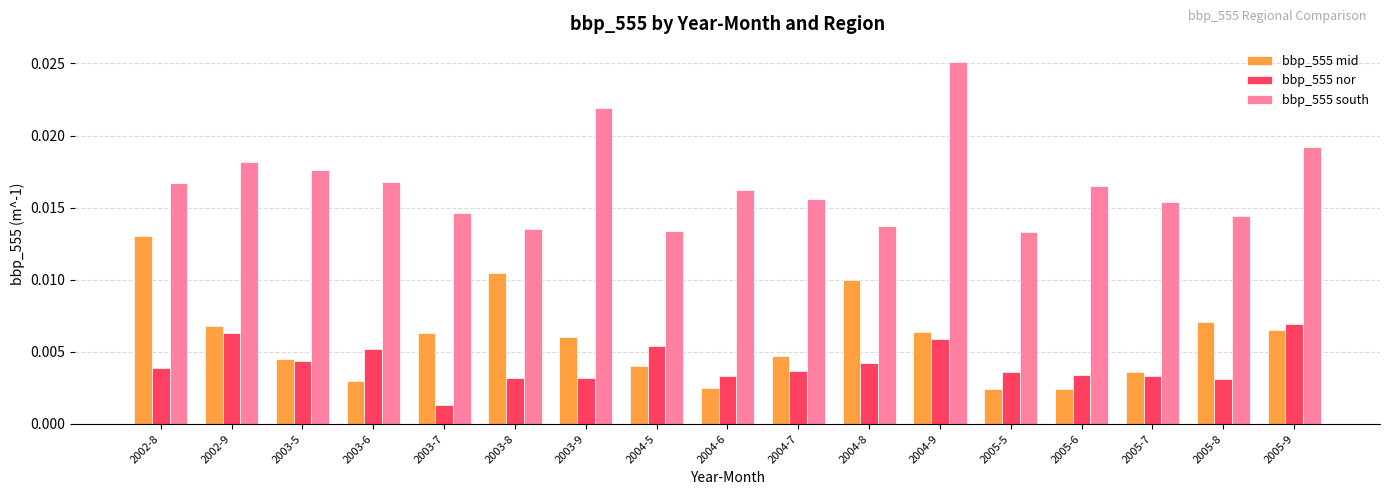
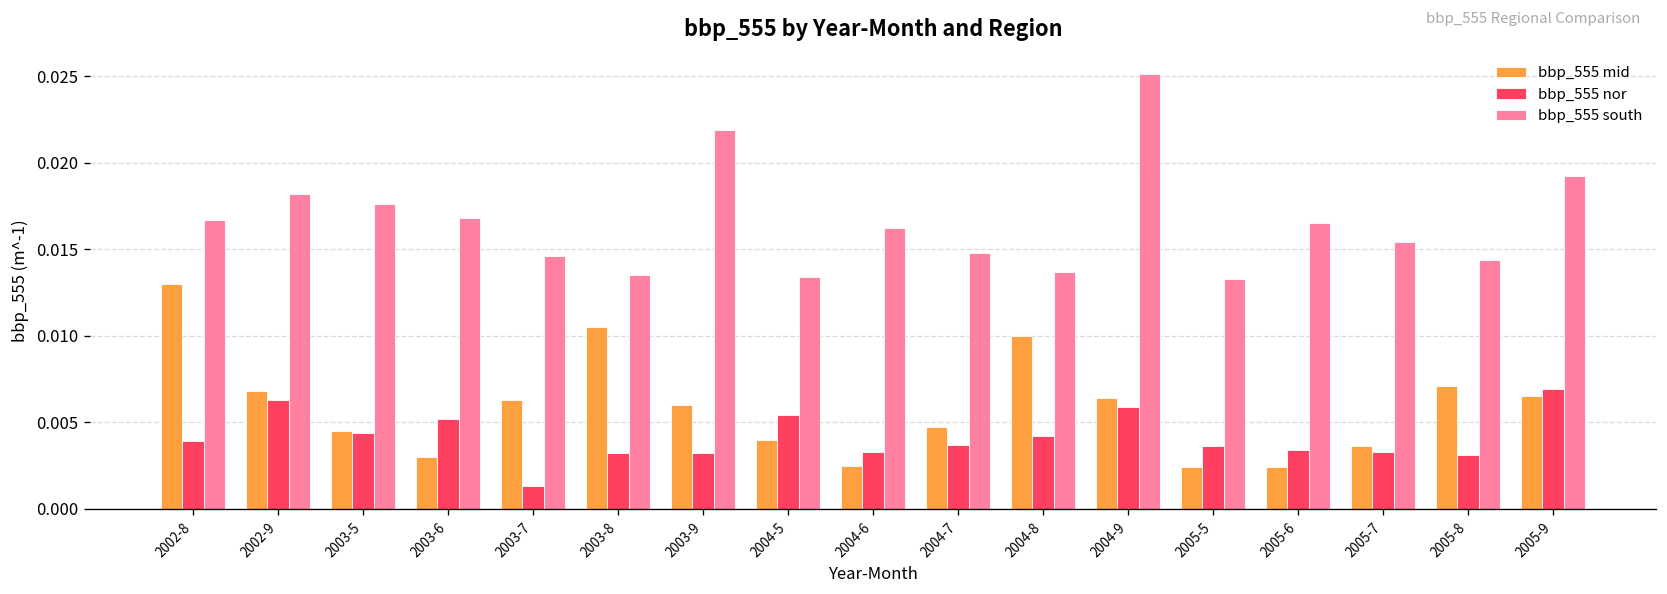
  {
    "bbp_555 mid": {
      "2002-8": 0.0130,
      "2002-9": 0.0068,
      "2003-5": 0.0045,
      "2003-6": 0.0030,
      "2003-7": 0.0063,
      "2003-8": 0.0105,
      "2003-9": 0.0060,
      "2004-5": 0.0040,
      "2004-6": 0.0025,
      "2004-7": 0.0047,
      "2004-8": 0.0100,
      "2004-9": 0.0064,
      "2005-5": 0.0024,
      "2005-6": 0.0024,
      "2005-7": 0.0036,
      "2005-8": 0.0071,
      "2005-9": 0.0065
    },
    "bbp_555 nor": {
      "2002-8": 0.0039,
      "2002-9": 0.0063,
      "2003-5": 0.0044,
      "2003-6": 0.0052,
      "2003-7": 0.0013,
      "2003-8": 0.0032,
      "2003-9": 0.0032,
      "2004-5": 0.0054,
      "2004-6": 0.0033,
      "2004-7": 0.0037,
      "2004-8": 0.0042,
      "2004-9": 0.0059,
      "2005-5": 0.0036,
      "2005-6": 0.0034,
      "2005-7": 0.0033,
      "2005-8": 0.0031,
      "2005-9": 0.0069
    },
    "bbp_555 south": {
      "2002-8": 0.0167,
      "2002-9": 0.0182,
      "2003-5": 0.0176,
      "2003-6": 0.0168,
      "2003-7": 0.0146,
      "2003-8": 0.0135,
      "2003-9": 0.0219,
      "2004-5": 0.0134,
      "2004-6": 0.0162,
-     "2004-7": 0.0156,
+     "2004-7": 0.0148,
      "2004-8": 0.0137,
      "2004-9": 0.0251,
      "2005-5": 0.0133,
      "2005-6": 0.0165,
      "2005-7": 0.0154,
      "2005-8": 0.0144,
      "2005-9": 0.0192
    }
  }
